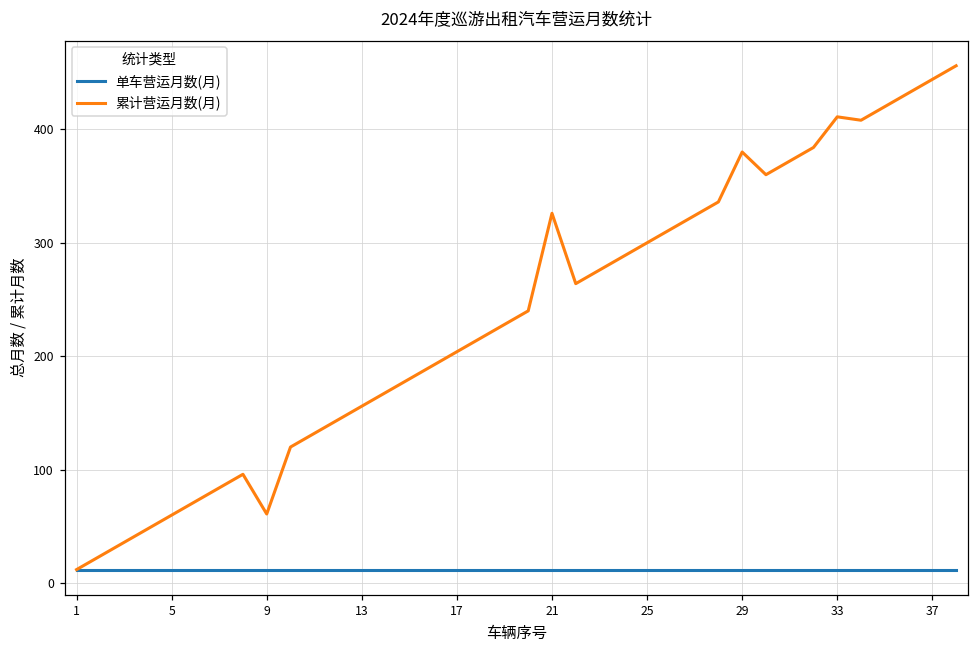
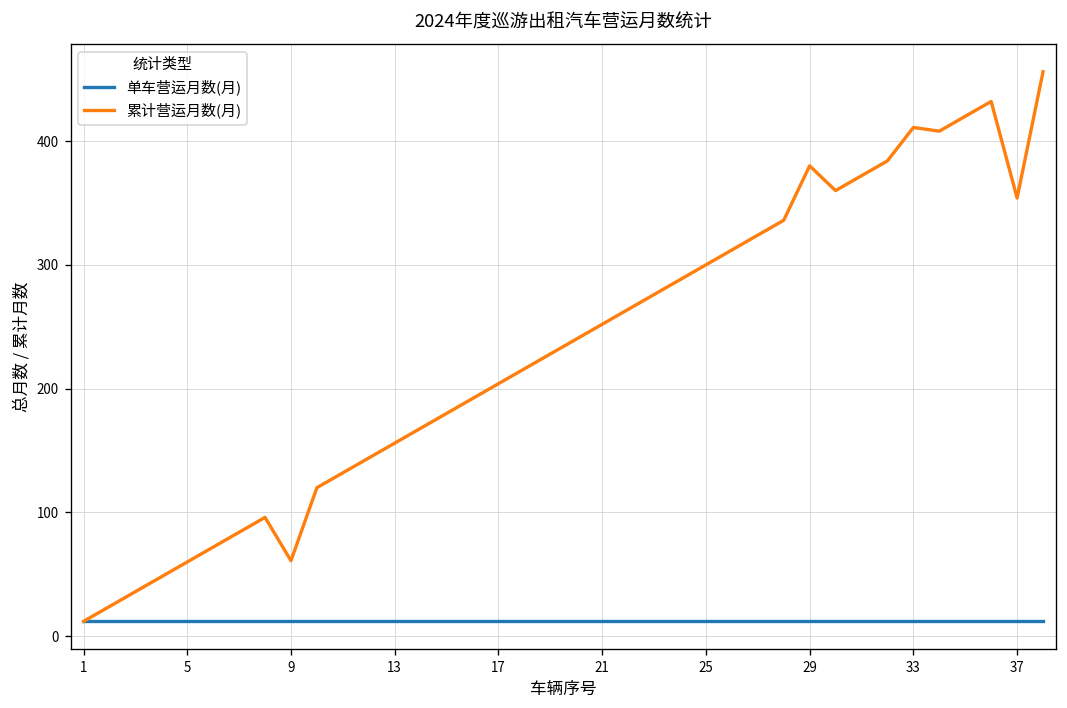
  {
    "单车营运月数(月)": {
      "5": 12,
      "9": 12,
      "13": 12,
      "17": 12,
      "21": 12,
      "25": 12,
      "29": 12,
      "33": 12,
      "37": 12
    },
    "累计营运月数(月)": {
      "5": 60,
      "9": 61,
      "13": 156,
      "17": 204,
-     "21": 326,
+     "21": 252,
      "25": 300,
      "29": 380,
      "33": 411,
-     "37": 444
+     "37": 354
    }
  }
